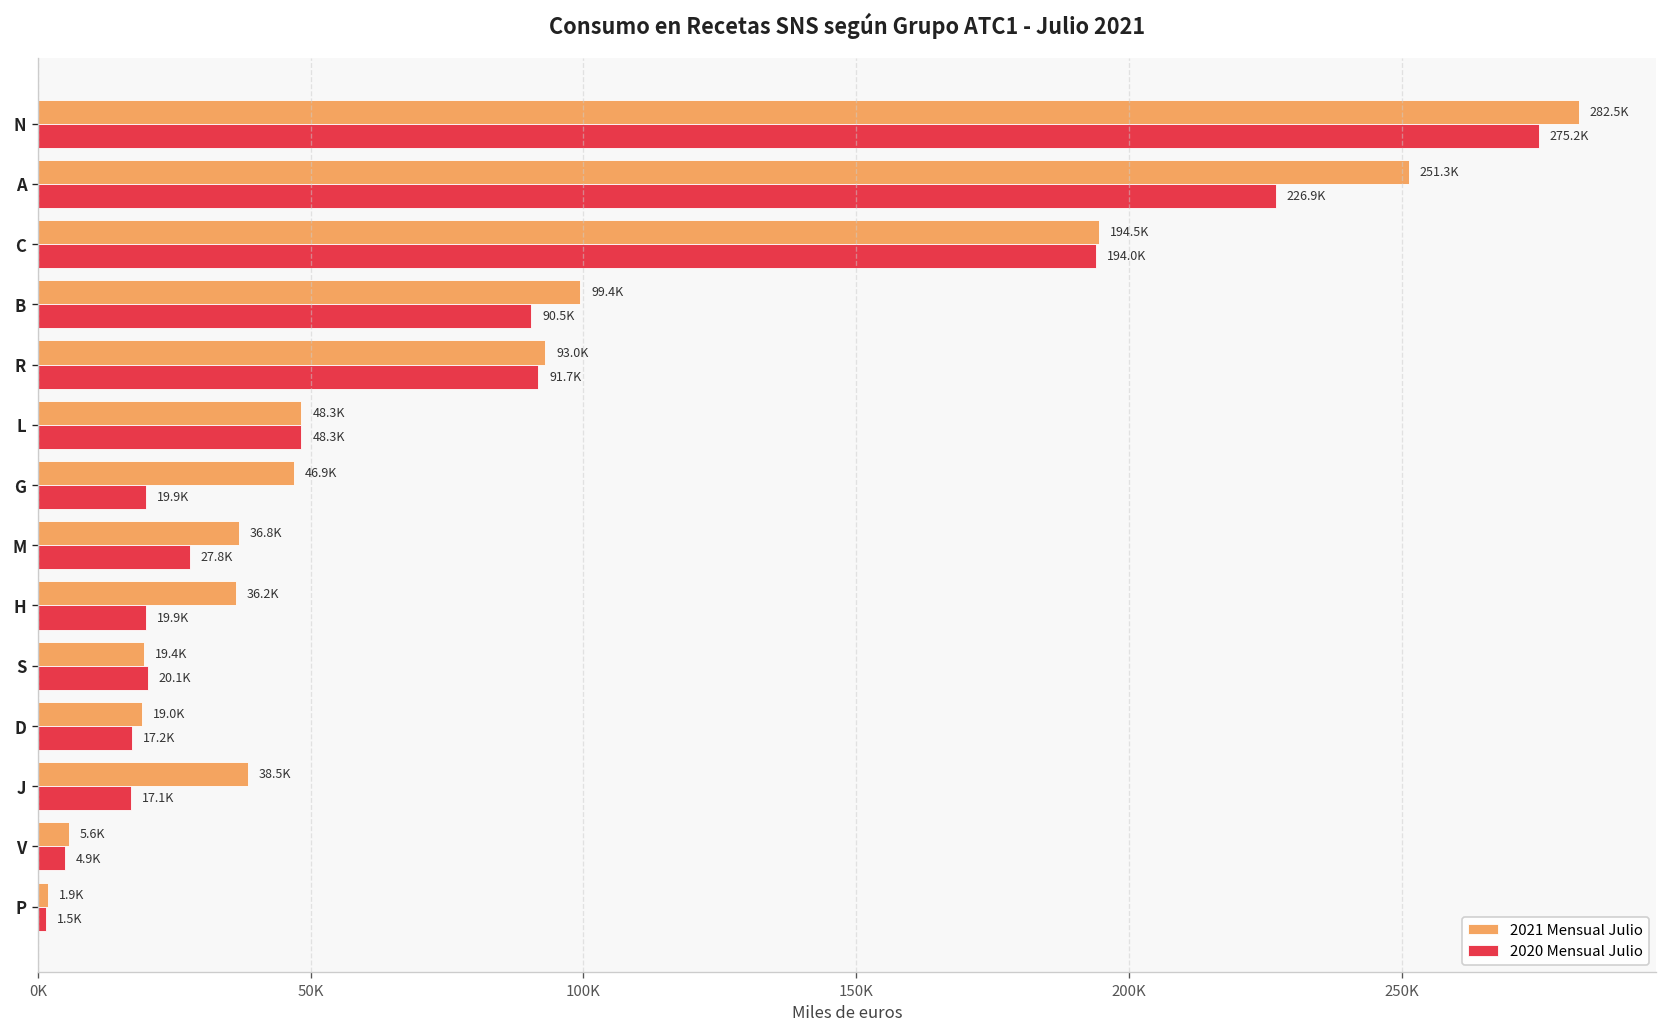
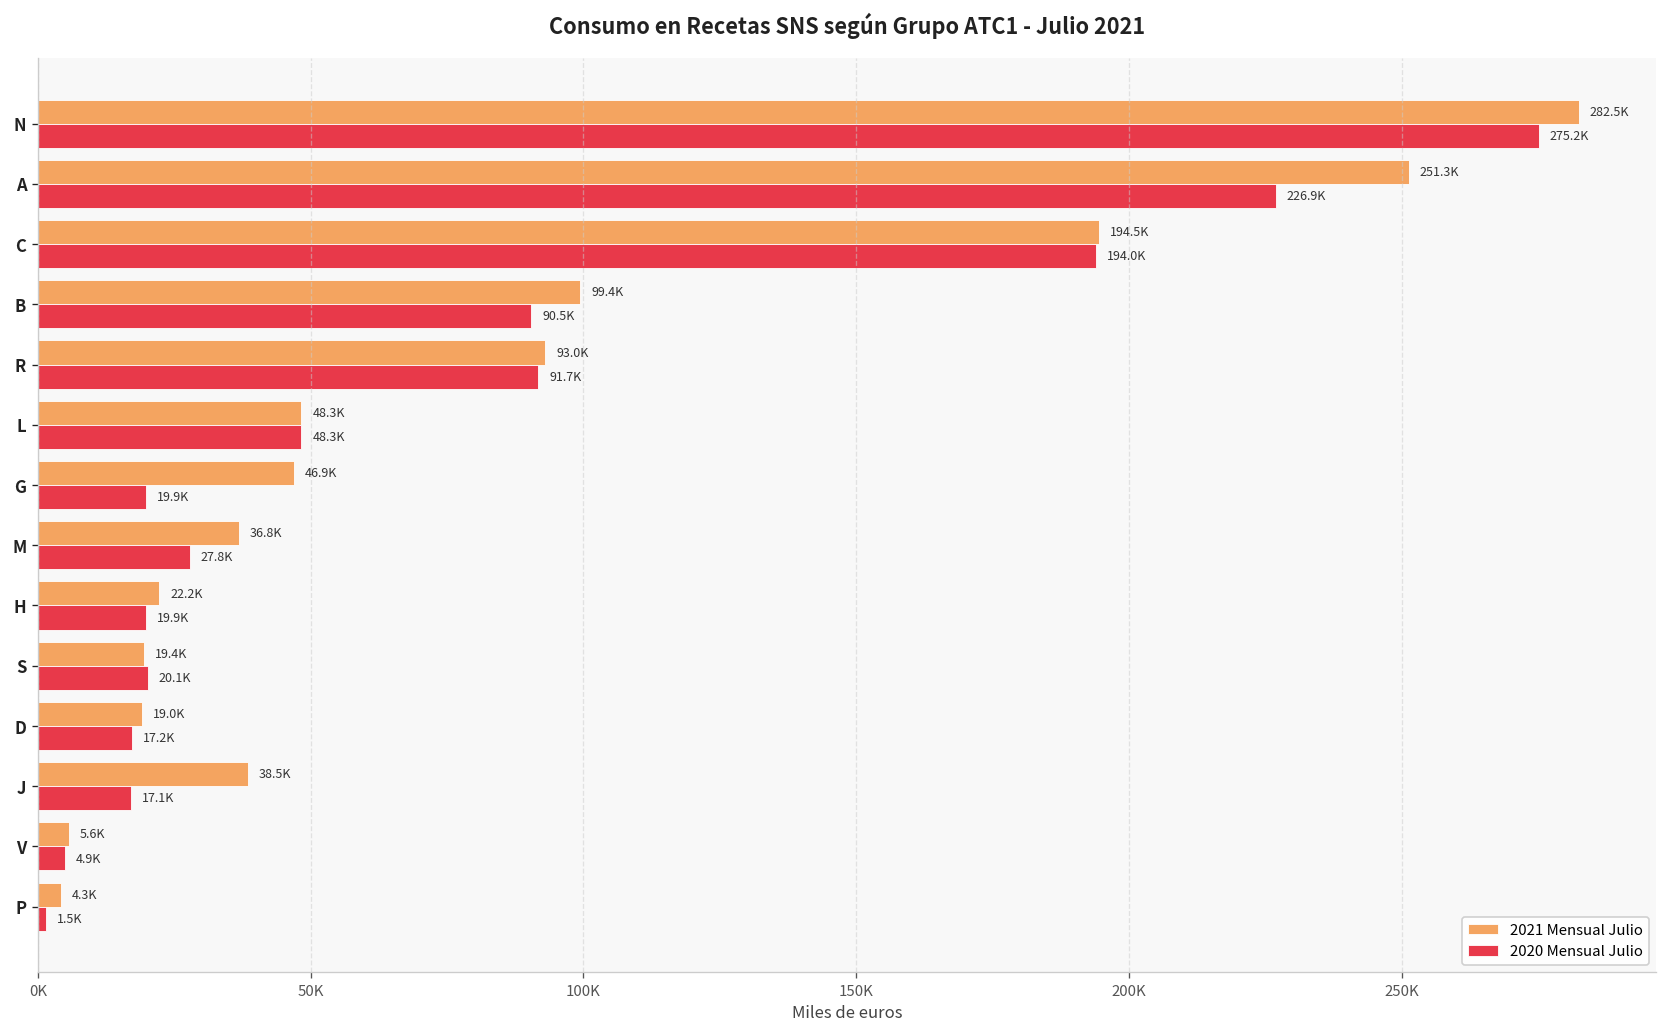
  {
    "2021 Mensual Julio": {
      "N": "282.5K",
      "A": "251.3K",
      "C": "194.5K",
      "B": "99.4K",
      "R": "93.0K",
      "L": "48.3K",
      "G": "46.9K",
      "M": "36.8K",
-     "H": "36.2K",
+     "H": "22.2K",
      "S": "19.4K",
      "D": "19.0K",
      "J": "38.5K",
      "V": "5.6K",
-     "P": "1.9K"
+     "P": "4.3K"
    },
    "2020 Mensual Julio": {
      "N": "275.2K",
      "A": "226.9K",
      "C": "194.0K",
      "B": "90.5K",
      "R": "91.7K",
      "L": "48.3K",
      "G": "19.9K",
      "M": "27.8K",
      "H": "19.9K",
      "S": "20.1K",
      "D": "17.2K",
      "J": "17.1K",
      "V": "4.9K",
      "P": "1.5K"
    }
  }
